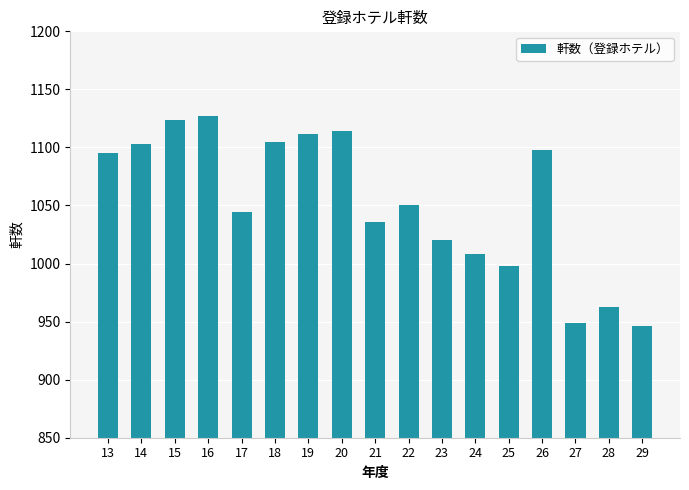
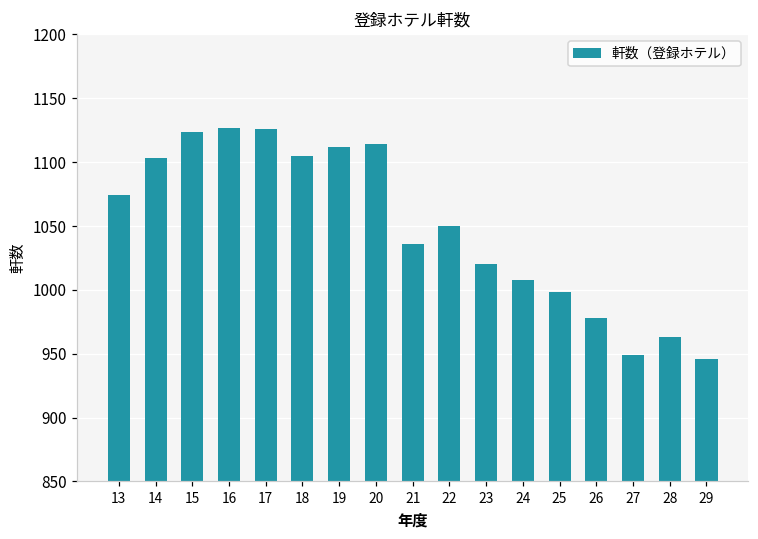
  {
-   "13": 1095,
+   "13": 1074,
    "14": 1103,
    "15": 1124,
    "16": 1127,
-   "17": 1044,
+   "17": 1126,
    "18": 1105,
    "19": 1112,
    "20": 1114,
    "21": 1036,
    "22": 1050,
    "23": 1020,
    "24": 1008,
    "25": 998,
-   "26": 1098,
+   "26": 978,
    "27": 949,
    "28": 963,
    "29": 946
  }
